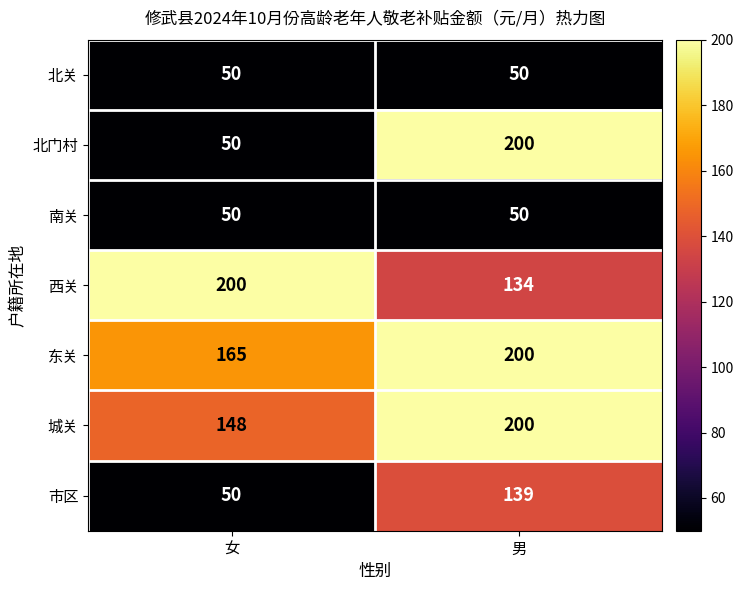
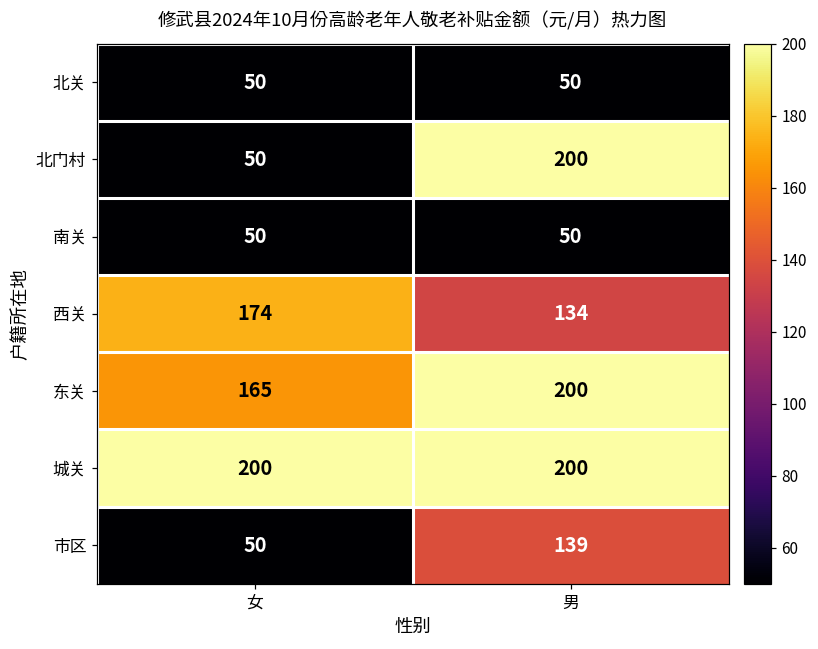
  {
    "北关": {
      "女": 50,
      "男": 50
    },
    "北门村": {
      "女": 50,
      "男": 200
    },
    "南关": {
      "女": 50,
      "男": 50
    },
    "西关": {
-     "女": 200,
+     "女": 174,
      "男": 134
    },
    "东关": {
      "女": 165,
      "男": 200
    },
    "城关": {
-     "女": 148,
+     "女": 200,
      "男": 200
    },
    "市区": {
      "女": 50,
      "男": 139
    }
  }
